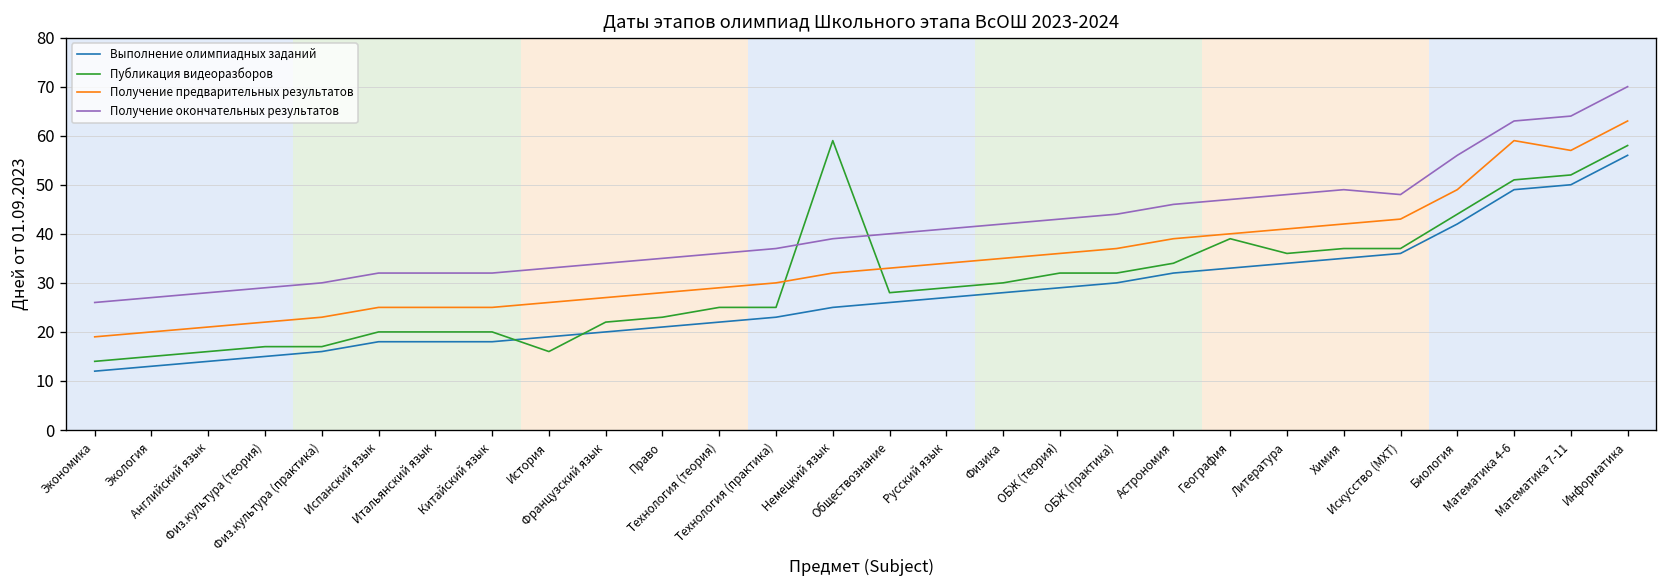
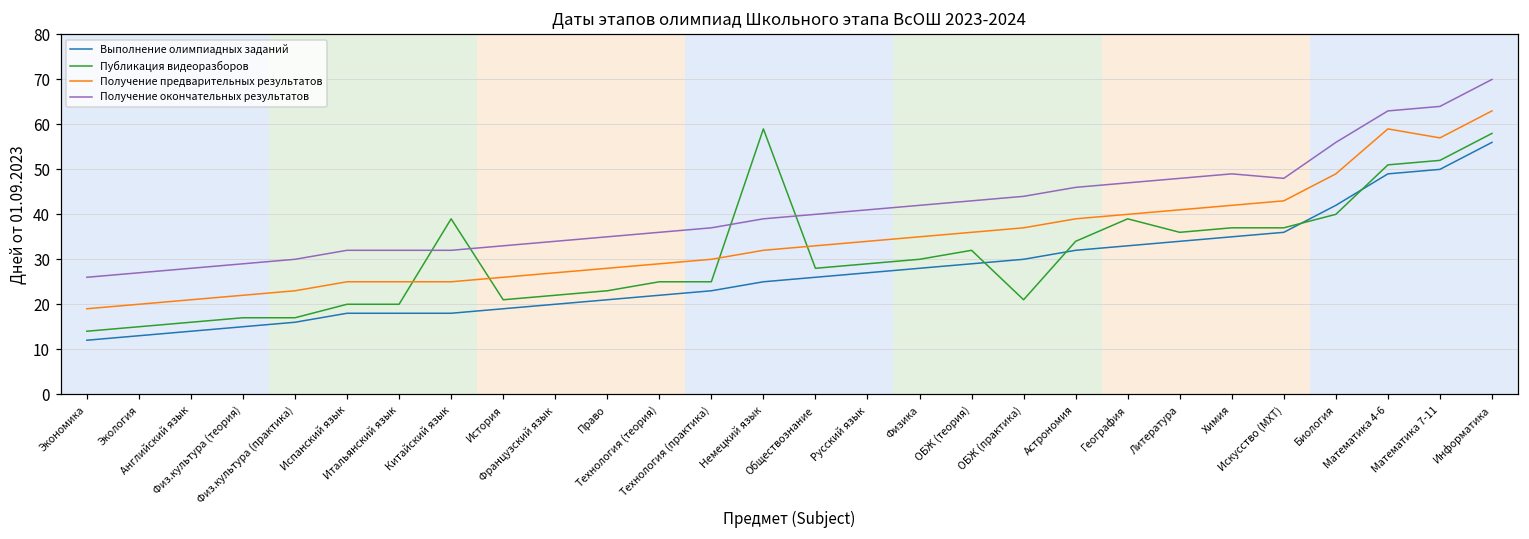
  {
    "Выполнение олимпиадных заданий": {
      "Экономика": 12,
      "Экология": 13,
      "Английский язык": 14,
      "Физ.культура (теория)": 15,
      "Физ.культура (практика)": 16,
      "Испанский язык": 18,
      "Итальянский язык": 18,
      "Китайский язык": 18,
      "История": 19,
      "Французский язык": 20,
      "Право": 21,
      "Технология (теория)": 22,
      "Технология (практика)": 23,
      "Немецкий язык": 25,
      "Обществознание": 26,
      "Русский язык": 27,
      "Физика": 28,
      "ОБЖ (теория)": 29,
      "ОБЖ (практика)": 30,
      "Астрономия": 32,
      "География": 33,
      "Литература": 34,
      "Химия": 35,
      "Искусство (МХТ)": 36,
      "Биология": 42,
      "Математика 4-6": 49,
      "Математика 7-11": 50,
      "Информатика": 56
    },
    "Публикация видеоразборов": {
      "Экономика": 14,
      "Экология": 15,
      "Английский язык": 16,
      "Физ.культура (теория)": 17,
      "Физ.культура (практика)": 17,
      "Испанский язык": 20,
      "Итальянский язык": 20,
-     "Китайский язык": 20,
-     "История": 16,
+     "Китайский язык": 39,
+     "История": 21,
      "Французский язык": 22,
      "Право": 23,
      "Технология (теория)": 25,
      "Технология (практика)": 25,
      "Немецкий язык": 59,
      "Обществознание": 28,
      "Русский язык": 29,
      "Физика": 30,
      "ОБЖ (теория)": 32,
-     "ОБЖ (практика)": 32,
+     "ОБЖ (практика)": 21,
      "Астрономия": 34,
      "География": 39,
      "Литература": 36,
      "Химия": 37,
      "Искусство (МХТ)": 37,
-     "Биология": 44,
+     "Биология": 40,
      "Математика 4-6": 51,
      "Математика 7-11": 52,
      "Информатика": 58
    },
    "Получение предварительных результатов": {
      "Экономика": 19,
      "Экология": 20,
      "Английский язык": 21,
      "Физ.культура (теория)": 22,
      "Физ.культура (практика)": 23,
      "Испанский язык": 25,
      "Итальянский язык": 25,
      "Китайский язык": 25,
      "История": 26,
      "Французский язык": 27,
      "Право": 28,
      "Технология (теория)": 29,
      "Технология (практика)": 30,
      "Немецкий язык": 32,
      "Обществознание": 33,
      "Русский язык": 34,
      "Физика": 35,
      "ОБЖ (теория)": 36,
      "ОБЖ (практика)": 37,
      "Астрономия": 39,
      "География": 40,
      "Литература": 41,
      "Химия": 42,
      "Искусство (МХТ)": 43,
      "Биология": 49,
      "Математика 4-6": 59,
      "Математика 7-11": 57,
      "Информатика": 63
    },
    "Получение окончательных результатов": {
      "Экономика": 26,
      "Экология": 27,
      "Английский язык": 28,
      "Физ.культура (теория)": 29,
      "Физ.культура (практика)": 30,
      "Испанский язык": 32,
      "Итальянский язык": 32,
      "Китайский язык": 32,
      "История": 33,
      "Французский язык": 34,
      "Право": 35,
      "Технология (теория)": 36,
      "Технология (практика)": 37,
      "Немецкий язык": 39,
      "Обществознание": 40,
      "Русский язык": 41,
      "Физика": 42,
      "ОБЖ (теория)": 43,
      "ОБЖ (практика)": 44,
      "Астрономия": 46,
      "География": 47,
      "Литература": 48,
      "Химия": 49,
      "Искусство (МХТ)": 48,
      "Биология": 56,
      "Математика 4-6": 63,
      "Математика 7-11": 64,
      "Информатика": 70
    }
  }
